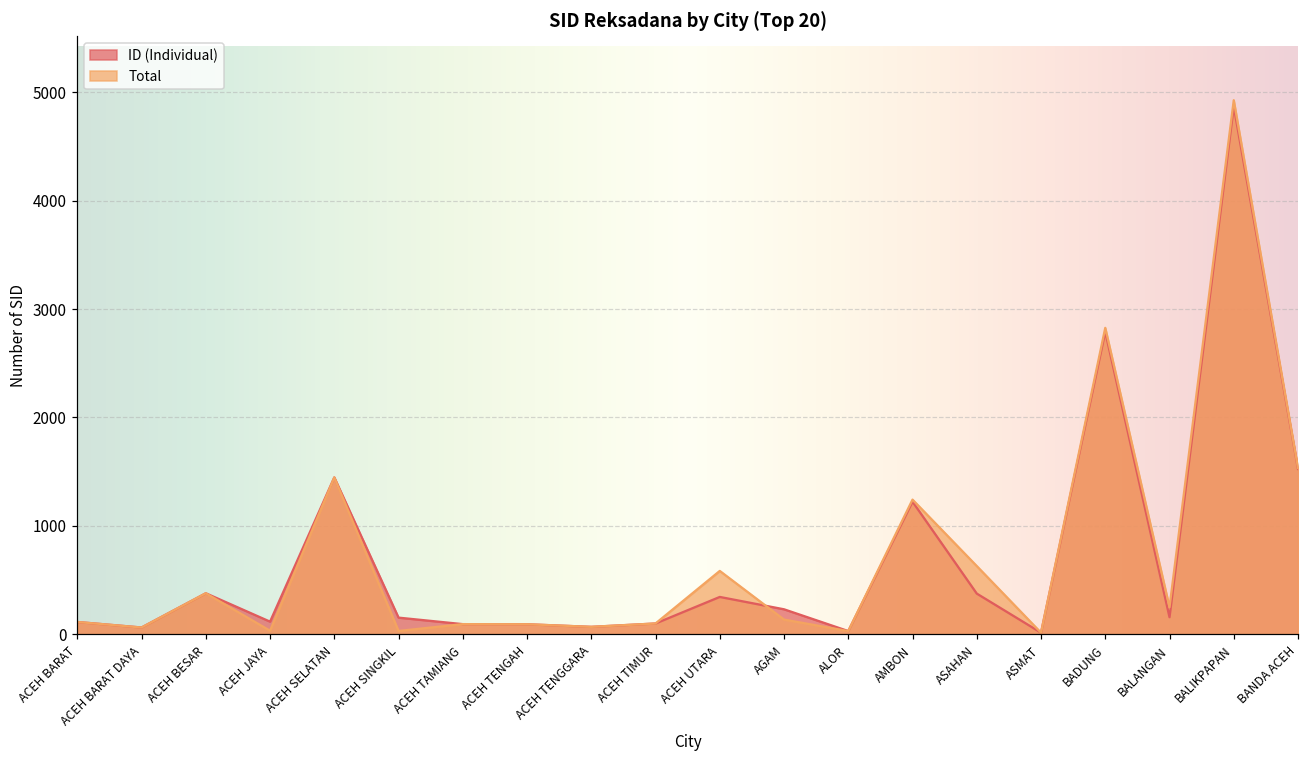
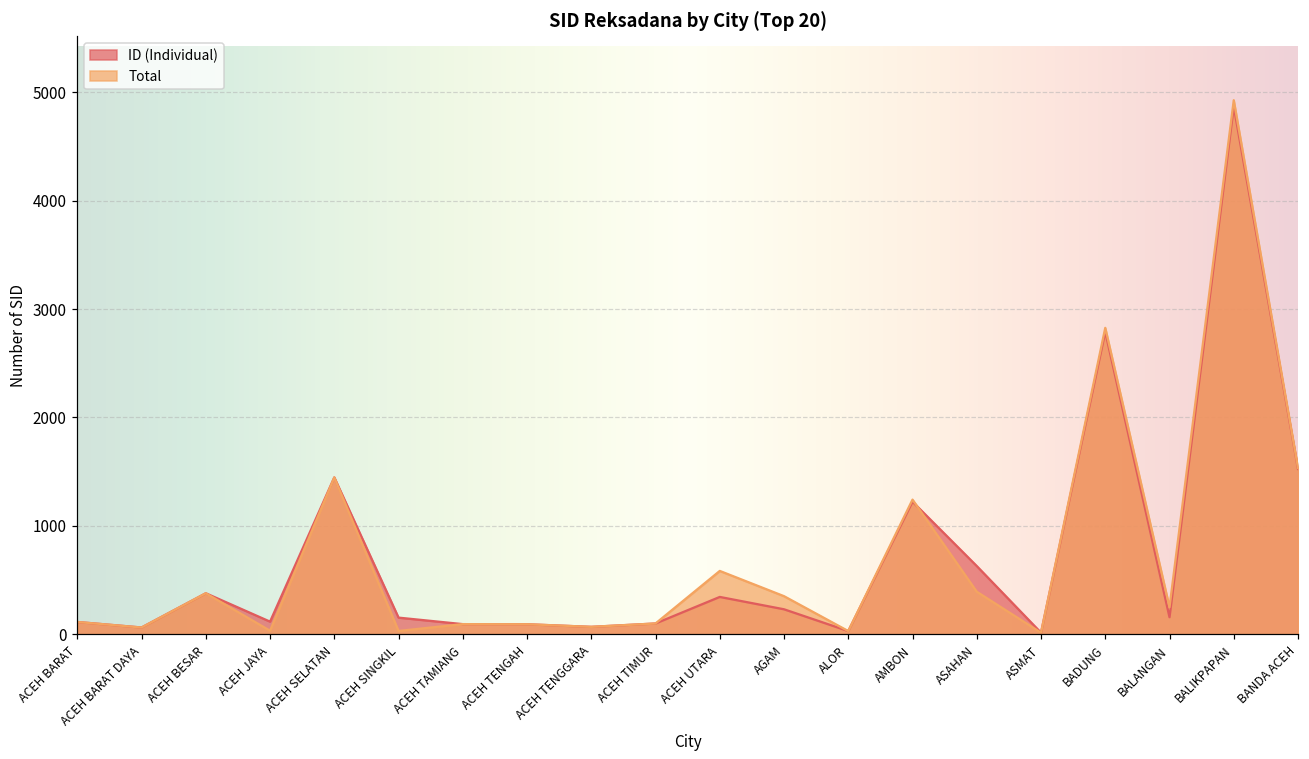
  {
    "ID (Individual)": {
      "ACEH JAYA": 100,
      "ACEH SINGKIL": 200,
      "ACEH UTARA": 300,
      "AGAM": 200,
-     "ASAHAN": 400,
+     "ASAHAN": 600,
      "BADUNG": 2800,
      "BALANGAN": 200,
      "BALIKPAPAN": 4900
    },
    "Total": {
      "ACEH JAYA": 0,
      "ACEH SINGKIL": 0,
      "ACEH UTARA": 600,
-     "AGAM": 100,
-     "ASAHAN": 600,
+     "AGAM": 400,
+     "ASAHAN": 400,
      "BADUNG": 2800,
      "BALANGAN": 200,
      "BALIKPAPAN": 4900
    }
  }
